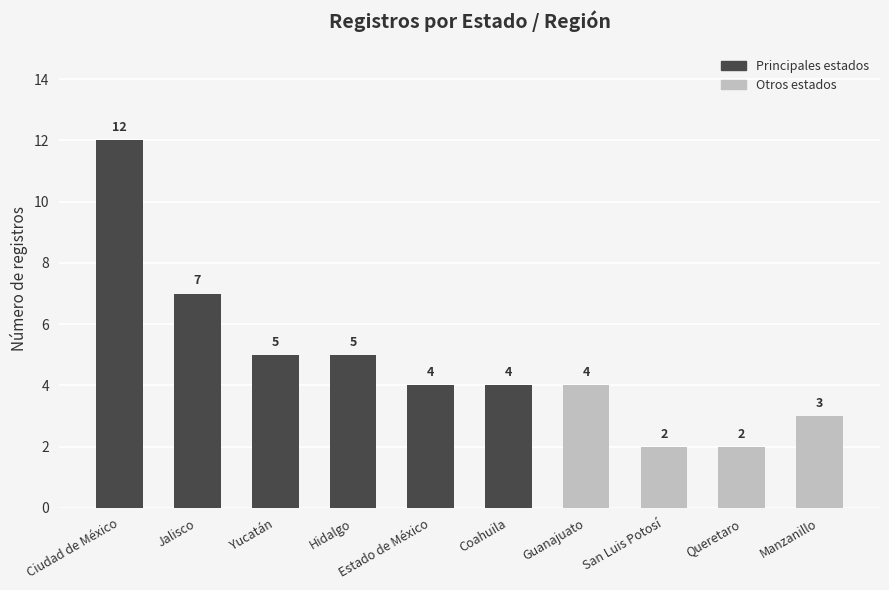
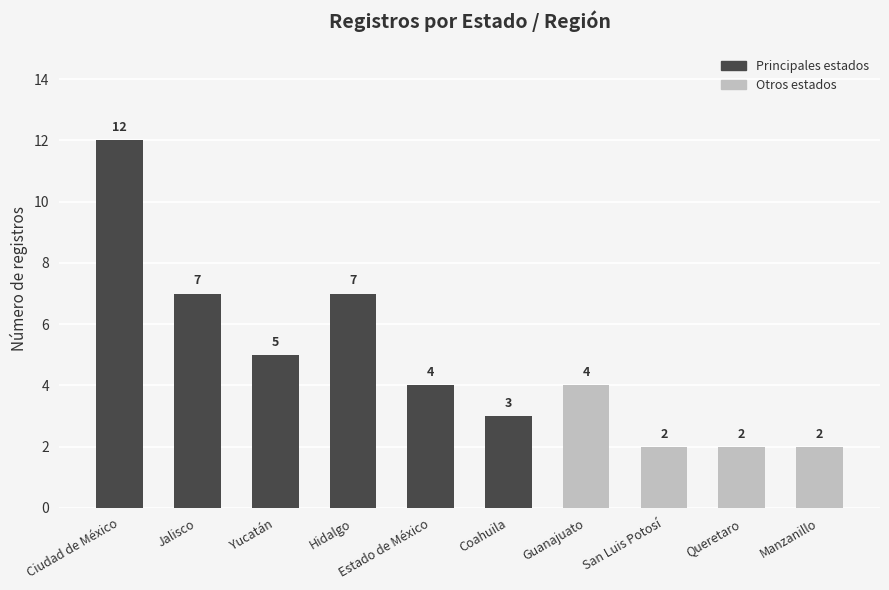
  {
    "Ciudad de México": 12,
    "Jalisco": 7,
    "Yucatán": 5,
-   "Hidalgo": 5,
+   "Hidalgo": 7,
    "Estado de México": 4,
-   "Coahuila": 4,
+   "Coahuila": 3,
    "Guanajuato": 4,
    "San Luis Potosí": 2,
    "Queretaro": 2,
-   "Manzanillo": 3
+   "Manzanillo": 2
  }
